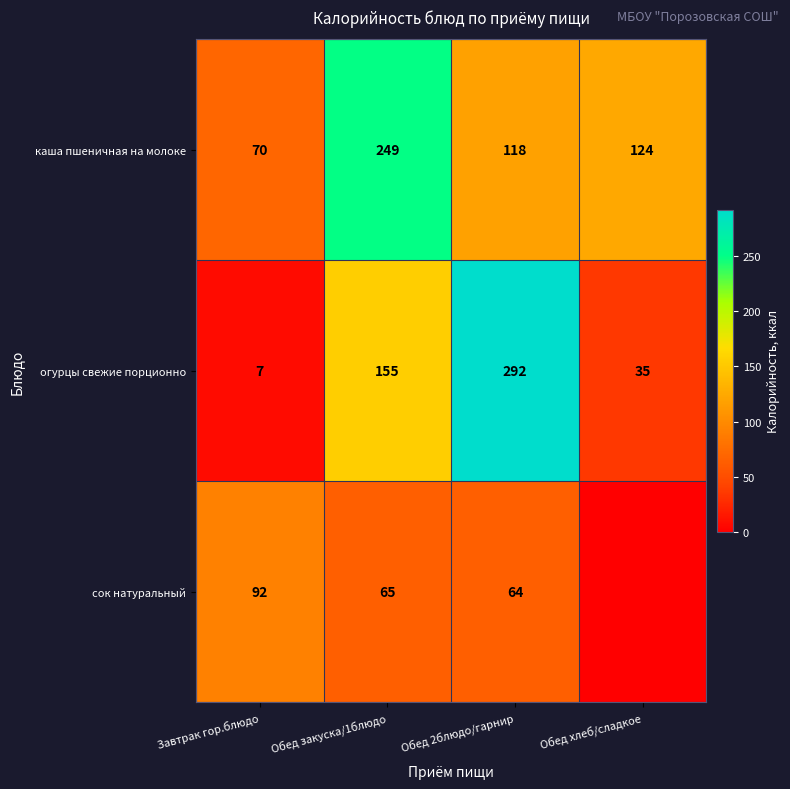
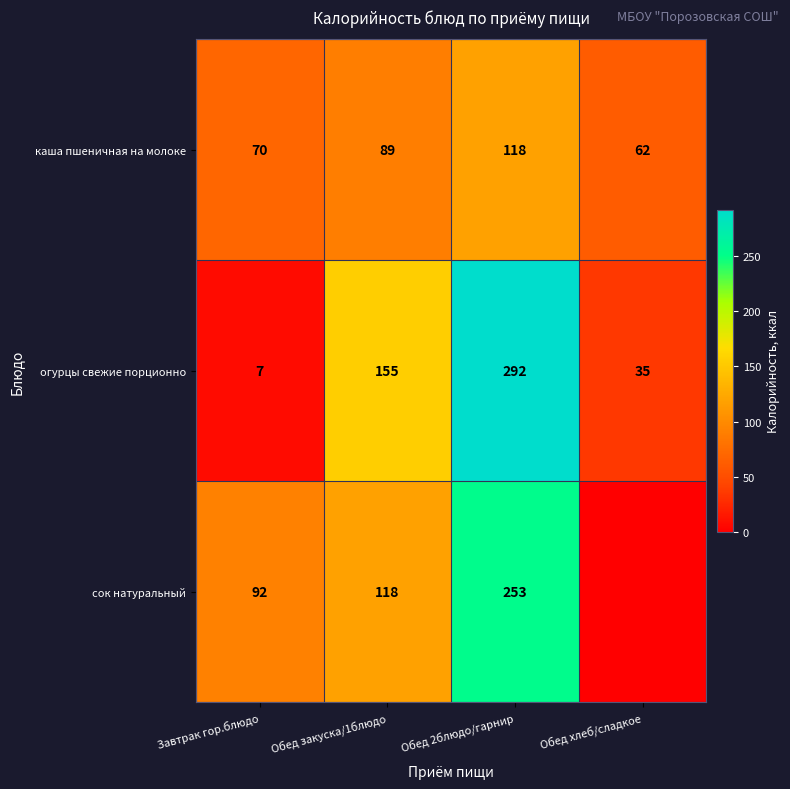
  {
    "каша пшеничная на молоке": {
      "Завтрак гор.блюдо": 70,
-     "Обед закуска/1блюдо": 249,
+     "Обед закуска/1блюдо": 89,
      "Обед 2блюдо/гарнир": 118,
-     "Обед хлеб/сладкое": 124
+     "Обед хлеб/сладкое": 62
    },
    "огурцы свежие порционно": {
      "Завтрак гор.блюдо": 7,
      "Обед закуска/1блюдо": 155,
      "Обед 2блюдо/гарнир": 292,
      "Обед хлеб/сладкое": 35
    },
    "сок натуральный": {
      "Завтрак гор.блюдо": 92,
-     "Обед закуска/1блюдо": 65,
-     "Обед 2блюдо/гарнир": 64
+     "Обед закуска/1блюдо": 118,
+     "Обед 2блюдо/гарнир": 253
    }
  }
